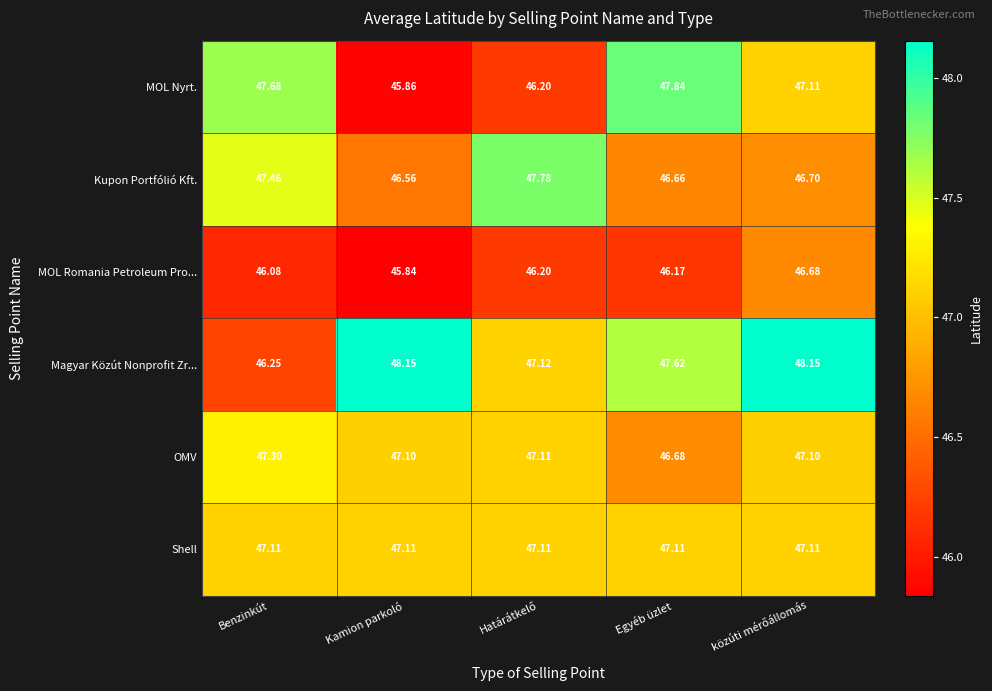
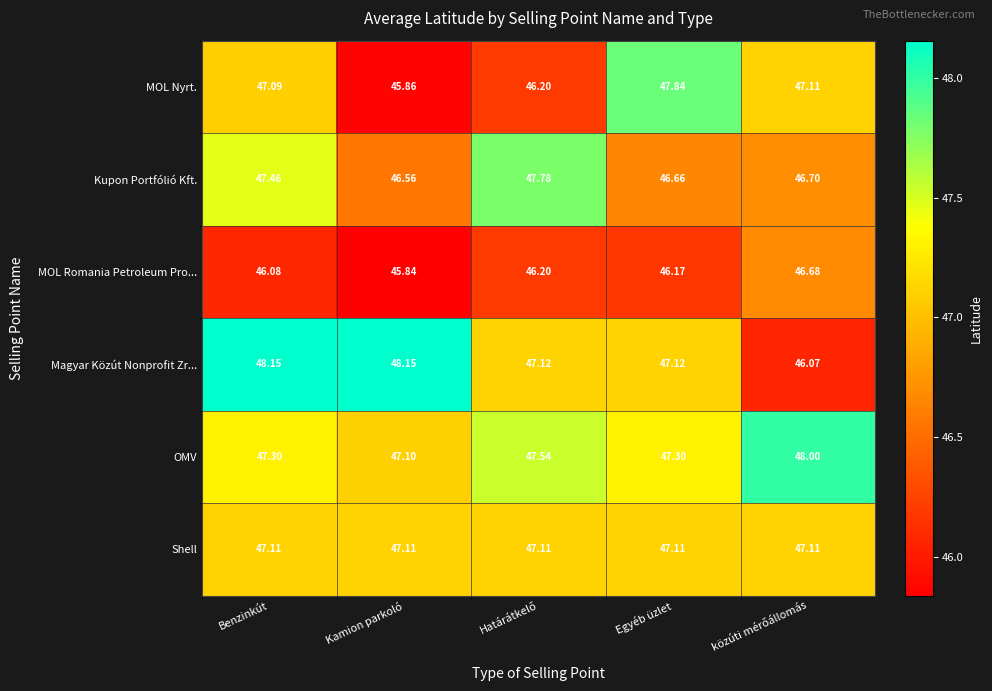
  {
    "MOL Nyrt.": {
-     "Benzinkút": 47.68,
+     "Benzinkút": 47.09,
      "Kamion parkoló": 45.86,
      "Határátkelő": 46.20,
      "Egyéb üzlet": 47.84,
      "közúti mérőállomás": 47.11
    },
    "Kupon Portfólió Kft.": {
      "Benzinkút": 47.46,
      "Kamion parkoló": 46.56,
      "Határátkelő": 47.78,
      "Egyéb üzlet": 46.66,
      "közúti mérőállomás": 46.70
    },
    "MOL Romania Petroleum Pro...": {
      "Benzinkút": 46.08,
      "Kamion parkoló": 45.84,
      "Határátkelő": 46.20,
      "Egyéb üzlet": 46.17,
      "közúti mérőállomás": 46.68
    },
    "Magyar Közút Nonprofit Zr...": {
-     "Benzinkút": 46.25,
+     "Benzinkút": 48.15,
      "Kamion parkoló": 48.15,
      "Határátkelő": 47.12,
-     "Egyéb üzlet": 47.62,
-     "közúti mérőállomás": 48.15
+     "Egyéb üzlet": 47.12,
+     "közúti mérőállomás": 46.07
    },
    "OMV": {
      "Benzinkút": 47.30,
      "Kamion parkoló": 47.10,
-     "Határátkelő": 47.11,
-     "Egyéb üzlet": 46.68,
-     "közúti mérőállomás": 47.10
+     "Határátkelő": 47.54,
+     "Egyéb üzlet": 47.30,
+     "közúti mérőállomás": 48.00
    },
    "Shell": {
      "Benzinkút": 47.11,
      "Kamion parkoló": 47.11,
      "Határátkelő": 47.11,
      "Egyéb üzlet": 47.11,
      "közúti mérőállomás": 47.11
    }
  }
